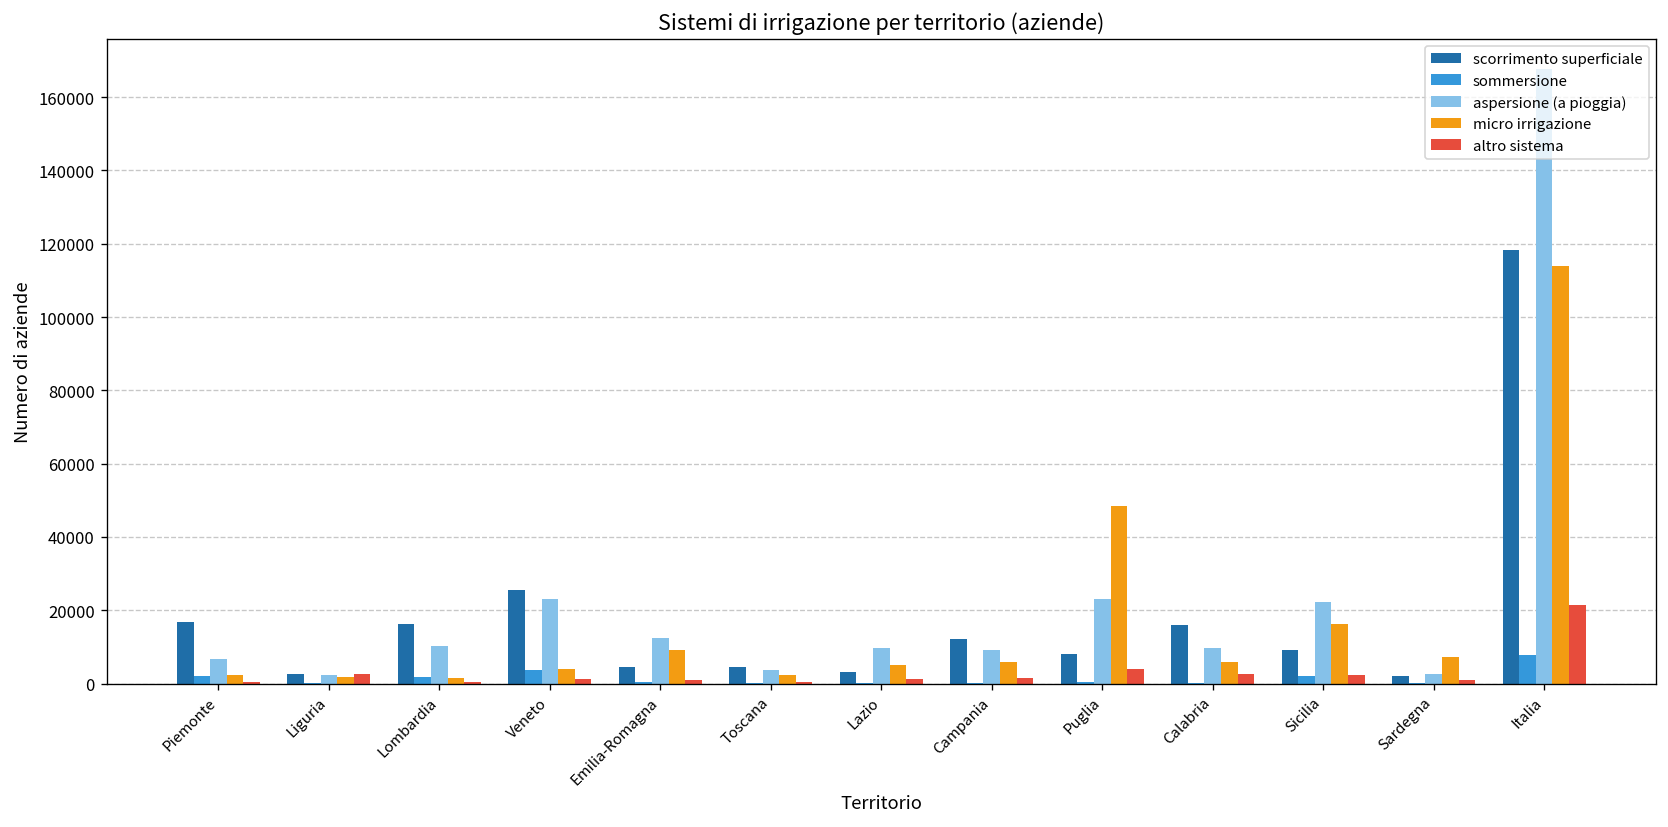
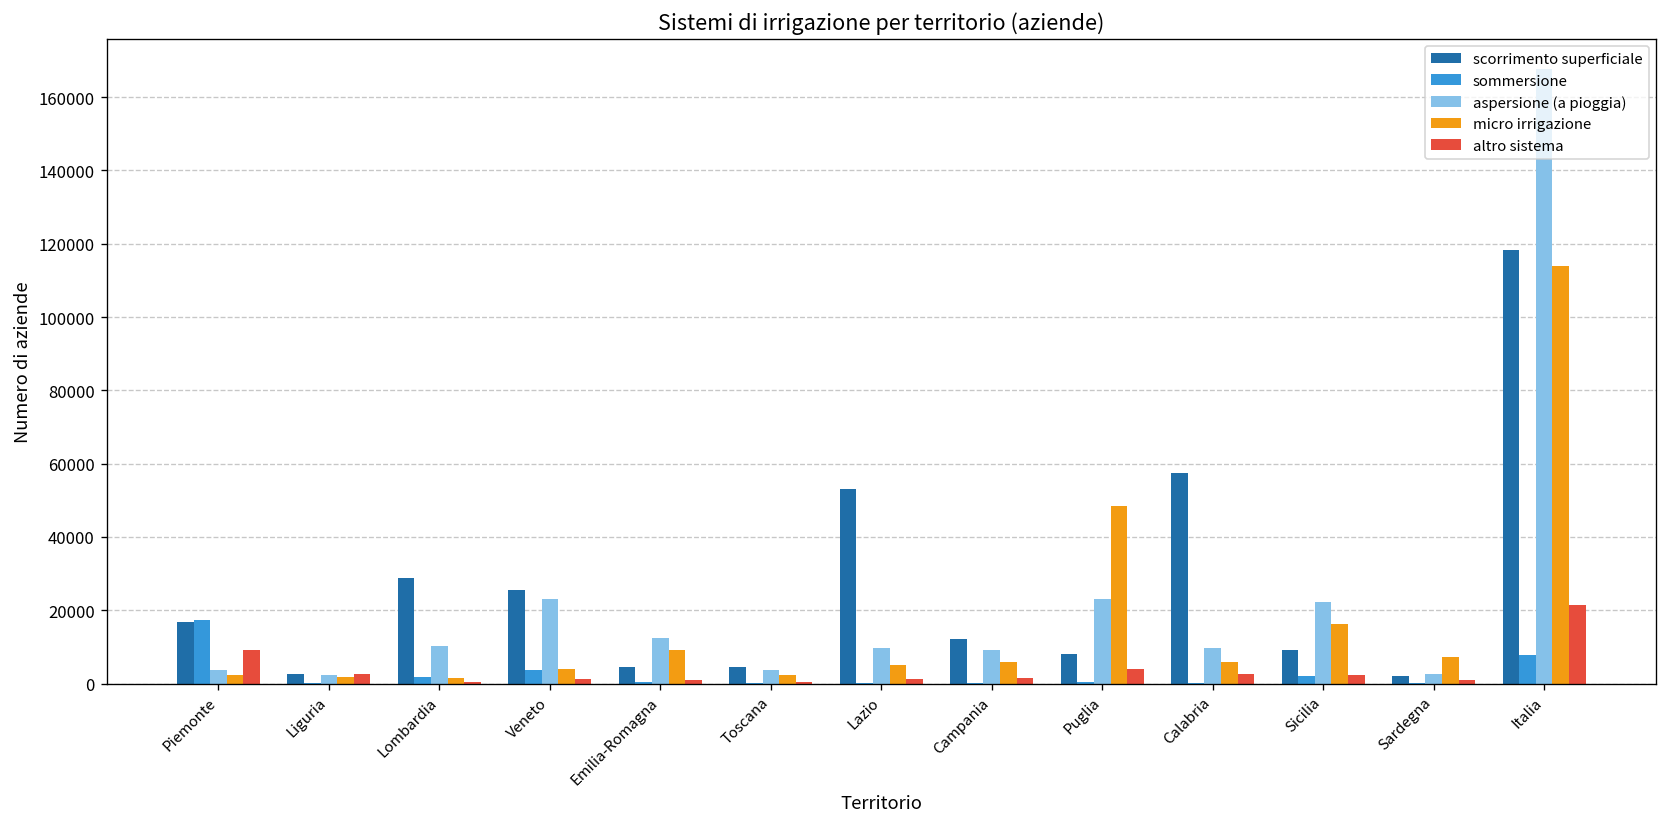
  {
    "scorrimento superficiale": {
      "Piemonte": 17000,
      "Liguria": 2000,
-     "Lombardia": 16000,
+     "Lombardia": 29000,
      "Veneto": 26000,
      "Emilia-Romagna": 4000,
      "Toscana": 4000,
-     "Lazio": 3000,
+     "Lazio": 53000,
      "Campania": 12000,
      "Puglia": 8000,
-     "Calabria": 16000,
+     "Calabria": 58000,
      "Sicilia": 9000,
      "Sardegna": 2000,
      "Italia": 118000
    },
    "sommersione": {
-     "Piemonte": 2000,
+     "Piemonte": 17000,
      "Lombardia": 2000,
      "Veneto": 4000,
      "Sicilia": 2000,
      "Italia": 8000
    },
    "aspersione (a pioggia)": {
-     "Piemonte": 7000,
+     "Piemonte": 4000,
      "Liguria": 2000,
      "Lombardia": 10000,
      "Veneto": 23000,
      "Emilia-Romagna": 12000,
      "Toscana": 4000,
      "Lazio": 10000,
      "Campania": 9000,
      "Puglia": 23000,
      "Calabria": 10000,
      "Sicilia": 22000,
      "Sardegna": 3000
    },
    "micro irrigazione": {
      "Piemonte": 2000,
      "Liguria": 2000,
      "Lombardia": 2000,
      "Veneto": 4000,
      "Emilia-Romagna": 9000,
      "Toscana": 2000,
      "Lazio": 5000,
      "Campania": 6000,
      "Puglia": 48000,
      "Calabria": 6000,
      "Sicilia": 16000,
      "Sardegna": 7000,
      "Italia": 114000
    },
    "altro sistema": {
-     "Piemonte": 1000,
+     "Piemonte": 9000,
      "Liguria": 3000,
      "Veneto": 1000,
      "Emilia-Romagna": 1000,
      "Lazio": 1000,
      "Campania": 2000,
      "Puglia": 4000,
      "Calabria": 3000,
      "Sicilia": 2000,
      "Sardegna": 1000,
      "Italia": 22000
    }
  }
